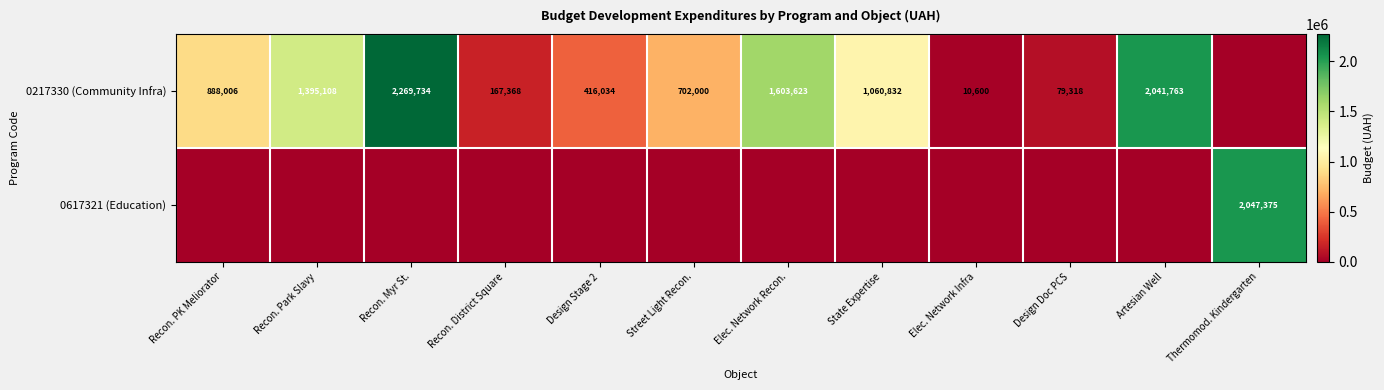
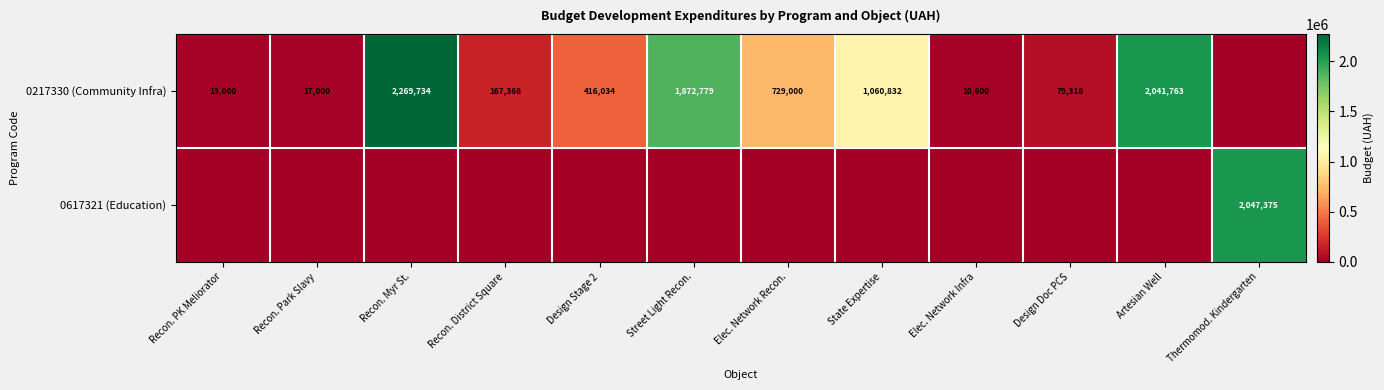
  {
    "0217330 (Community Infra)": {
-     "Recon. PK Meliorator": "888,006",
-     "Recon. Park Slavy": "1,395,108",
+     "Recon. PK Meliorator": "13,000",
+     "Recon. Park Slavy": "17,000",
      "Recon. Myr St.": "2,269,734",
      "Recon. District Square": "167,368",
      "Design Stage 2": "416,034",
-     "Street Light Recon.": "702,000",
-     "Elec. Network Recon.": "1,603,623",
+     "Street Light Recon.": "1,872,779",
+     "Elec. Network Recon.": "729,000",
      "State Expertise": "1,060,832",
      "Elec. Network Infra": "10,600",
      "Design Doc PCS": "79,318",
      "Artesian Well": "2,041,763"
    },
    "0617321 (Education)": {
      "Thermomod. Kindergarten": "2,047,375"
    }
  }
